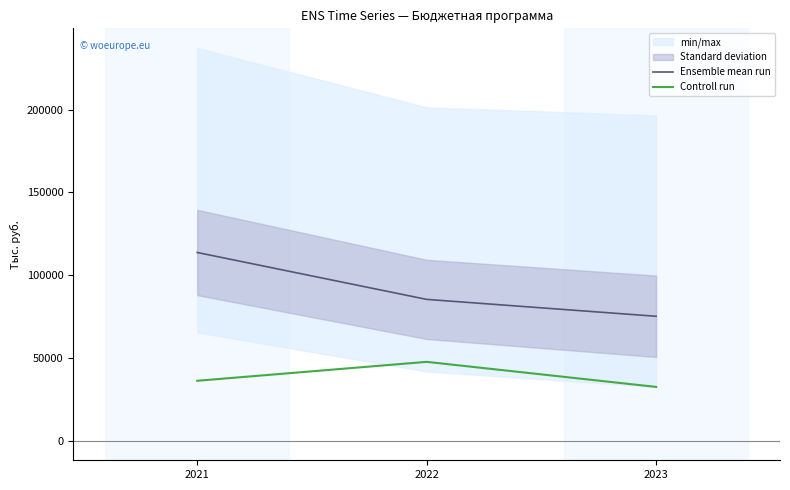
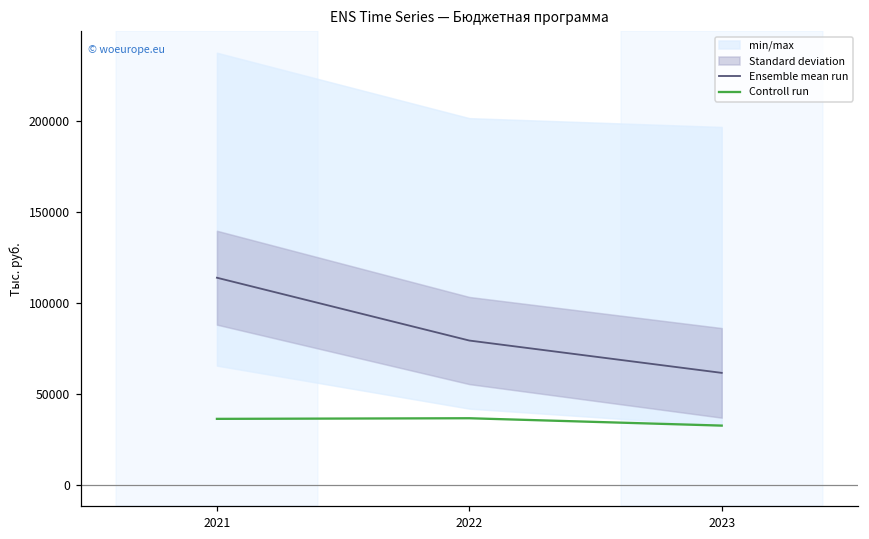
  {
    "Ensemble mean run": {
      "2021": 114000,
-     "2022": 85000,
-     "2023": 75000
+     "2022": 79000,
+     "2023": 61000
    },
    "Controll run": {
      "2021": 36000,
-     "2022": 48000,
+     "2022": 37000,
      "2023": 32000
    }
  }
